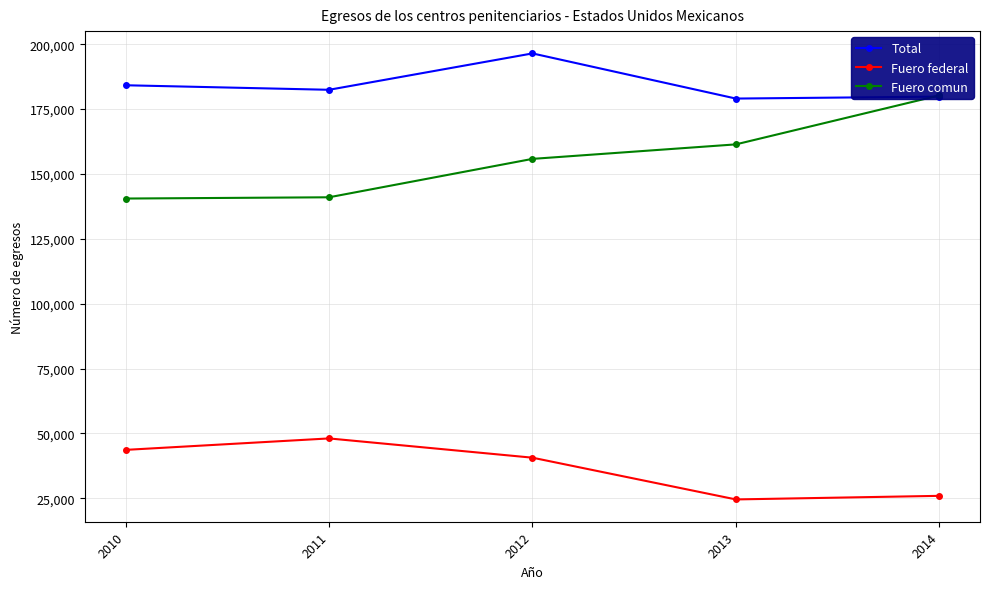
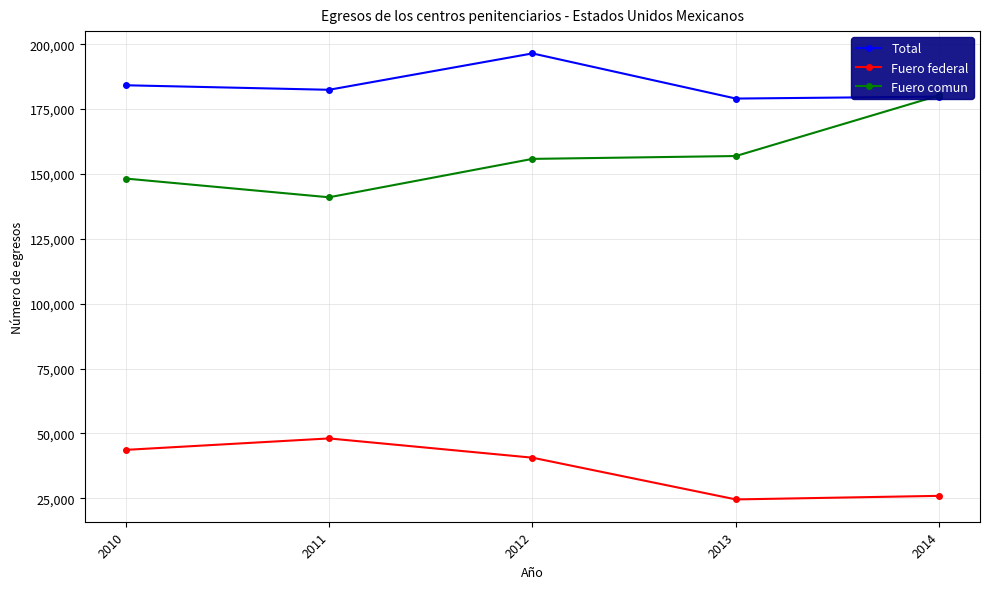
  {
    "Total": {
      "2010": "184,000",
      "2011": "182,000",
      "2012": "196,000",
      "2013": "179,000"
    },
    "Fuero federal": {
      "2010": "44,000",
      "2011": "48,000",
      "2012": "41,000",
      "2013": "25,000",
      "2014": "26,000"
    },
    "Fuero comun": {
-     "2010": "141,000",
+     "2010": "148,000",
      "2011": "141,000",
      "2012": "156,000",
-     "2013": "161,000"
+     "2013": "157,000"
    }
  }
